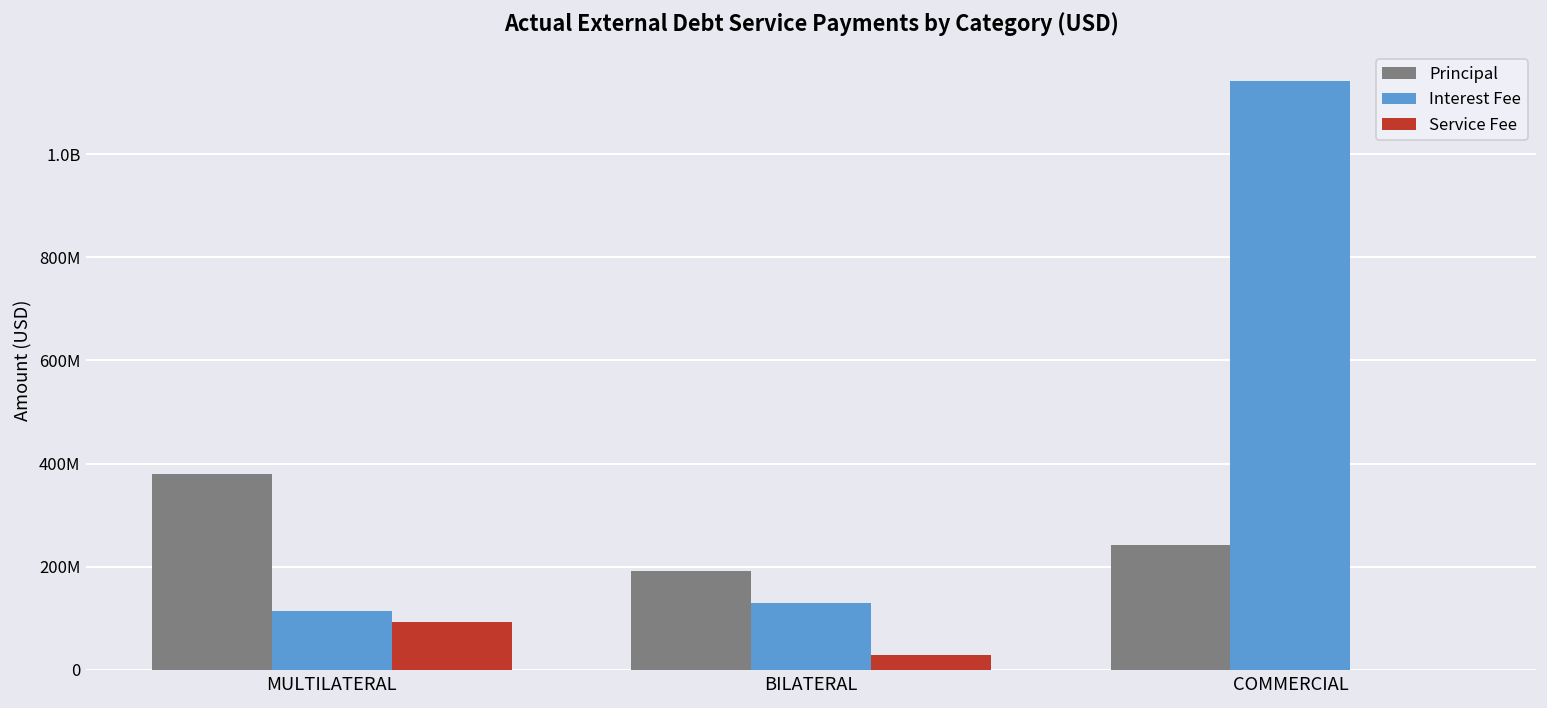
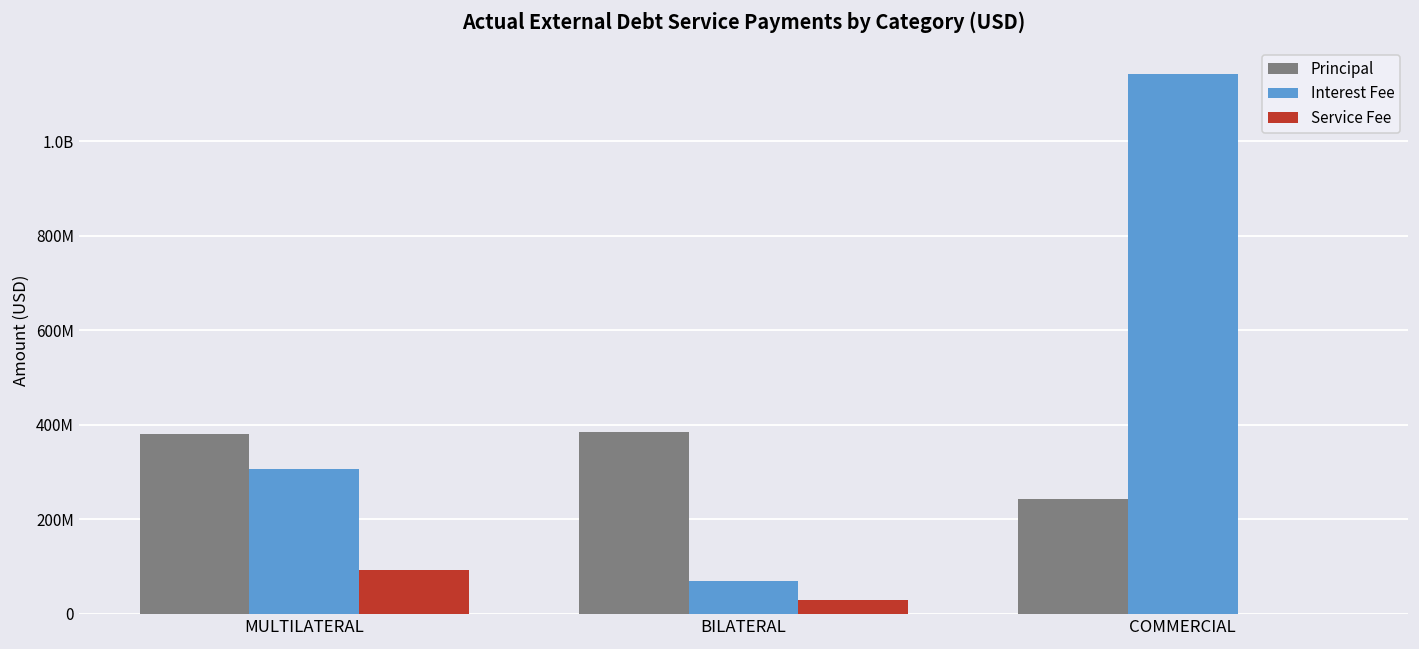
  {
    "Principal": {
      "MULTILATERAL": 380000000,
-     "BILATERAL": 190000000,
+     "BILATERAL": 380000000,
      "COMMERCIAL": 240000000
    },
    "Interest Fee": {
-     "MULTILATERAL": 110000000,
-     "BILATERAL": 130000000,
+     "MULTILATERAL": 310000000,
+     "BILATERAL": 70000000,
      "COMMERCIAL": 1140000000
    },
    "Service Fee": {
      "MULTILATERAL": 90000000,
      "BILATERAL": 30000000,
      "COMMERCIAL": 0
    }
  }
